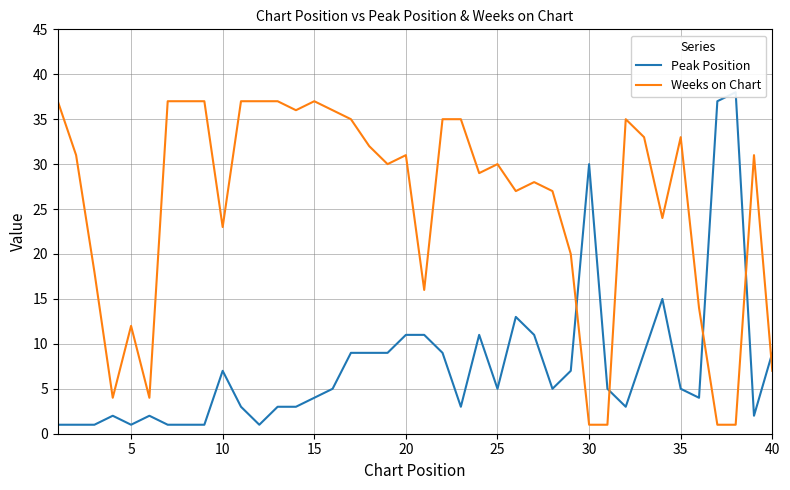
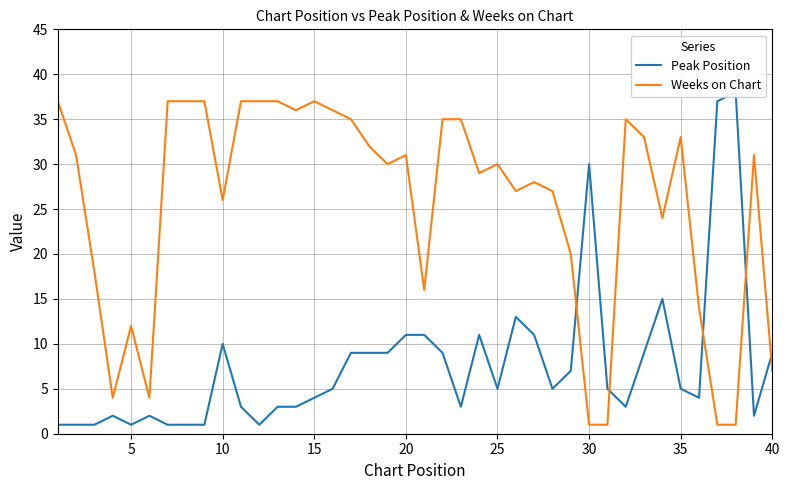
  {
    "Peak Position": {
      "5": 1,
-     "10": 7,
+     "10": 10,
      "15": 4,
      "20": 11,
      "25": 5,
      "30": 30,
      "35": 5,
      "40": 9
    },
    "Weeks on Chart": {
      "5": 12,
-     "10": 23,
+     "10": 26,
      "15": 37,
      "20": 31,
      "25": 30,
      "30": 1,
      "35": 33,
      "40": 7
    }
  }
